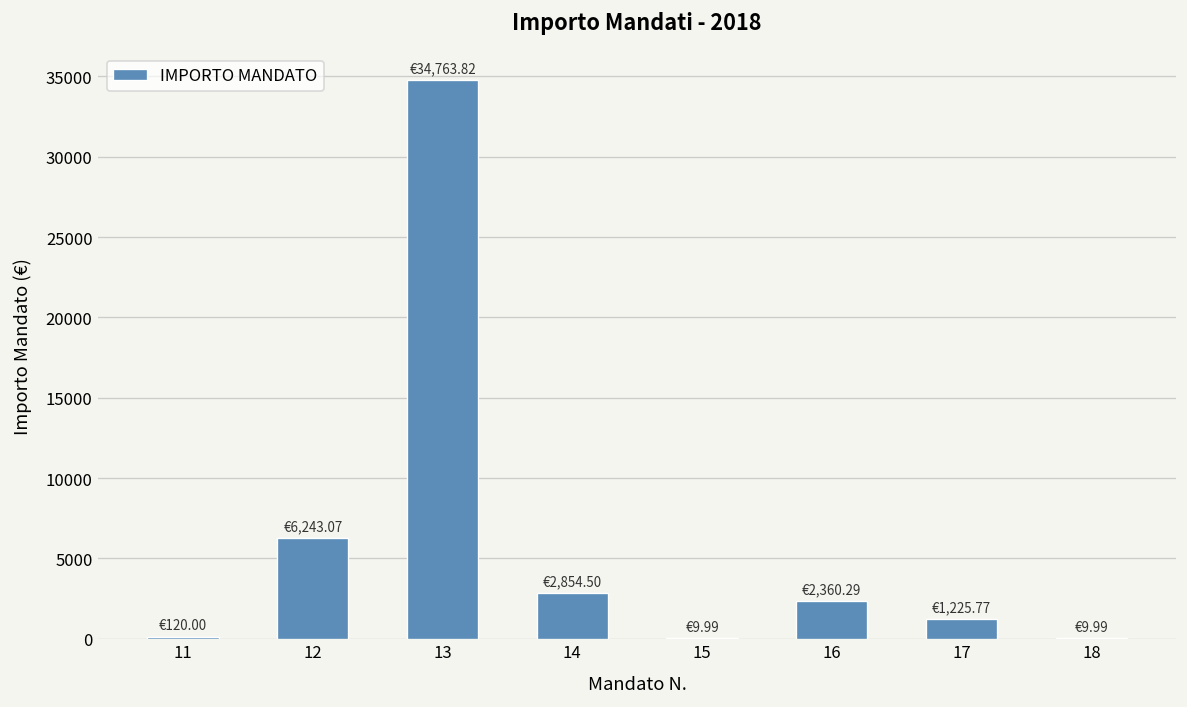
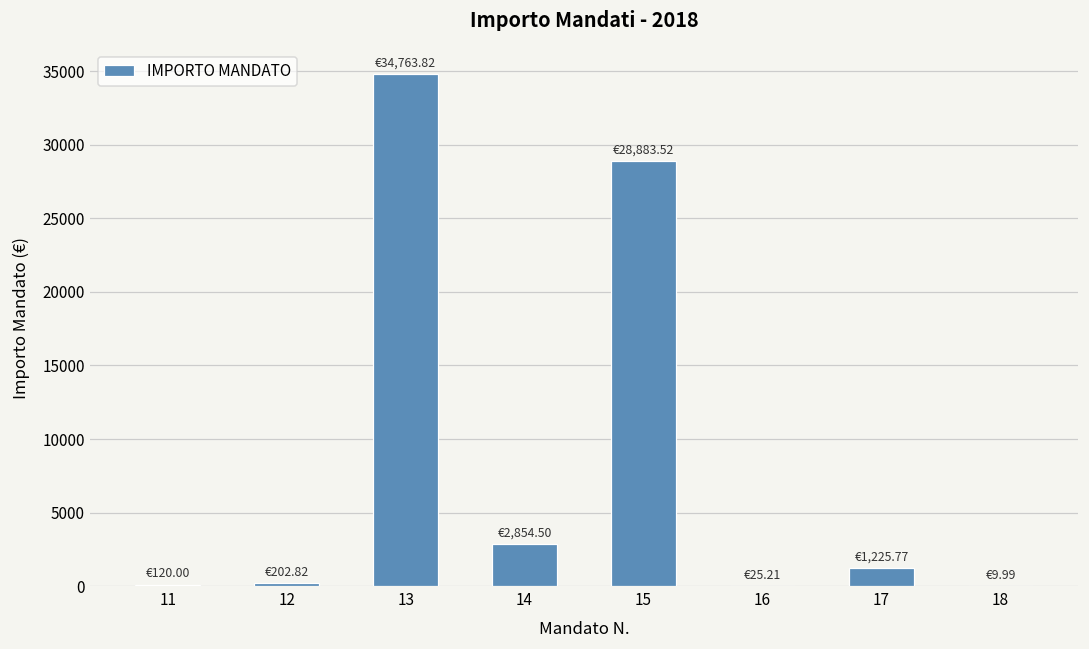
  {
    "11": "€120.00",
-   "12": "€6,243.07",
+   "12": "€202.82",
    "13": "€34,763.82",
    "14": "€2,854.50",
-   "15": "€9.99",
-   "16": "€2,360.29",
+   "15": "€28,883.52",
+   "16": "€25.21",
    "17": "€1,225.77",
    "18": "€9.99"
  }
